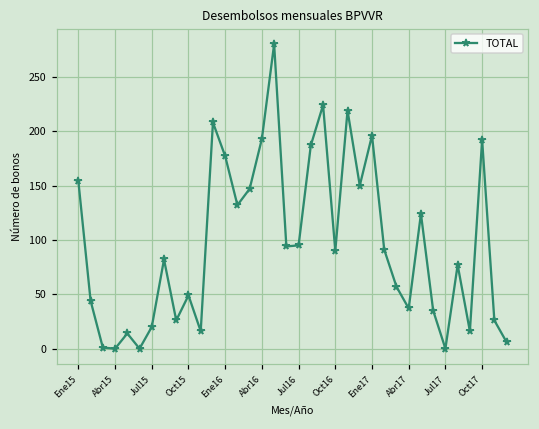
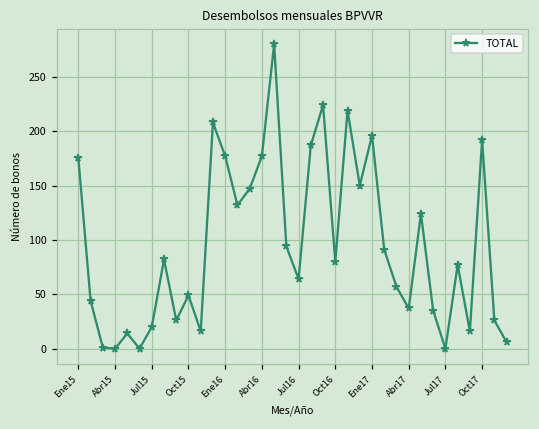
  {
-   "Ene15": 150,
+   "Ene15": 180,
    "Abr15": 0,
    "Jul15": 20,
    "Oct15": 50,
    "Ene16": 180,
-   "Abr16": 190,
-   "Jul16": 100,
-   "Oct16": 90,
+   "Abr16": 180,
+   "Jul16": 60,
+   "Oct16": 80,
    "Ene17": 200,
    "Abr17": 40,
    "Jul17": 0,
    "Oct17": 190
  }
